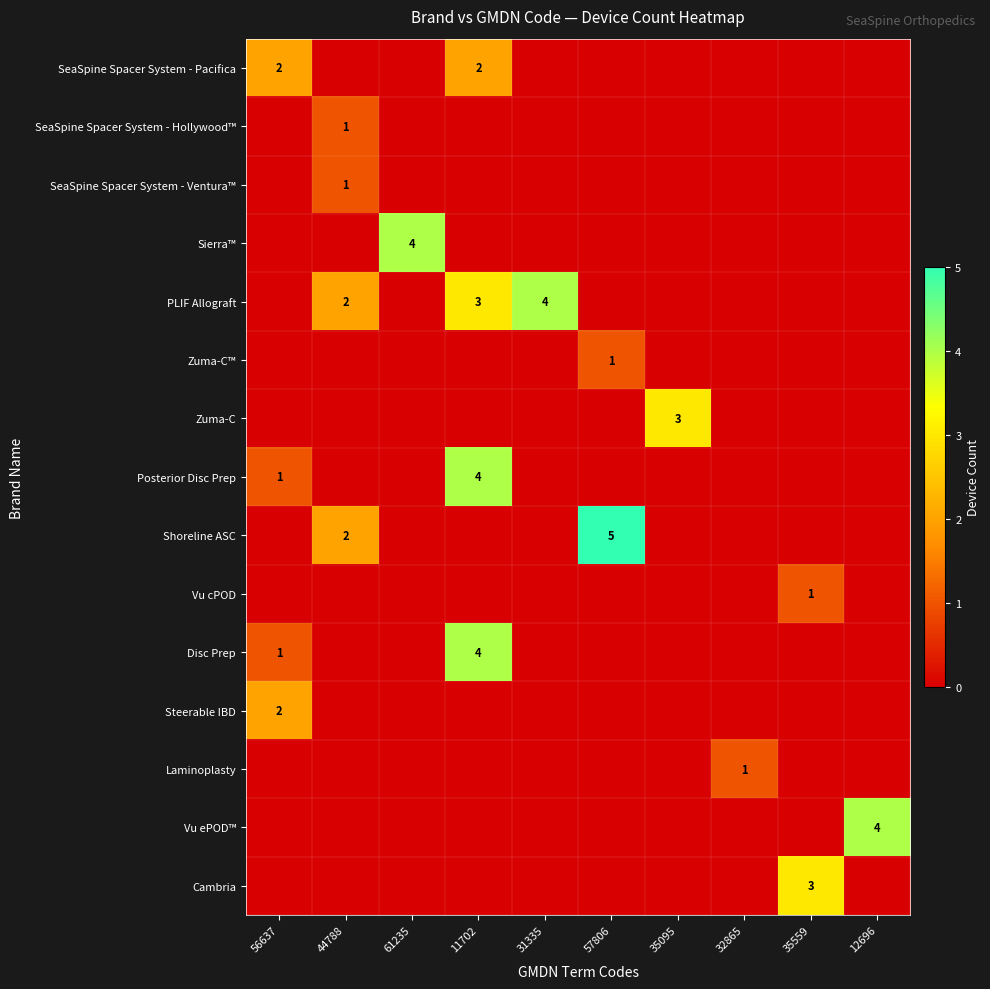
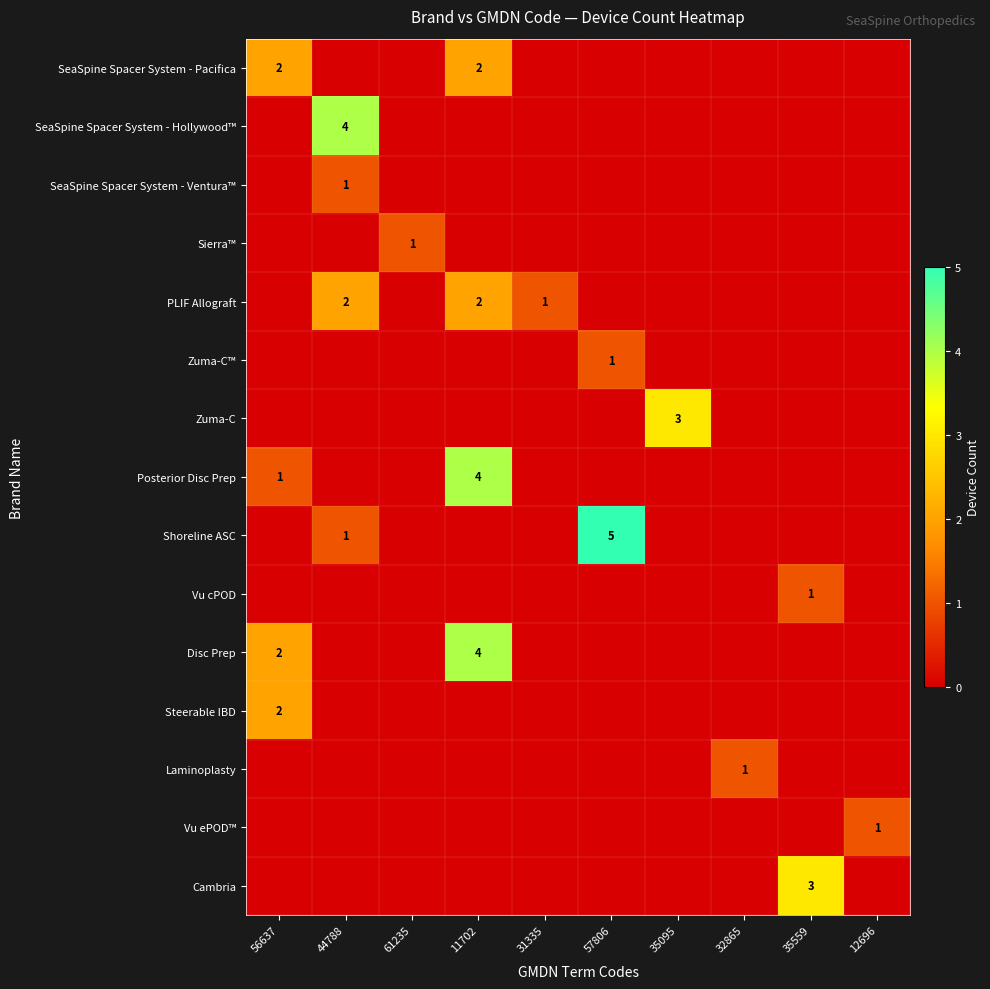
  {
    "SeaSpine Spacer System - Pacifica": {
      "56637": 2,
      "11702": 2
    },
    "SeaSpine Spacer System - Hollywood™": {
-     "44788": 1
+     "44788": 4
    },
    "SeaSpine Spacer System - Ventura™": {
      "44788": 1
    },
    "Sierra™": {
-     "61235": 4
+     "61235": 1
    },
    "PLIF Allograft": {
      "44788": 2,
-     "11702": 3,
-     "31335": 4
+     "11702": 2,
+     "31335": 1
    },
    "Zuma-C™": {
      "57806": 1
    },
    "Zuma-C": {
      "35095": 3
    },
    "Posterior Disc Prep": {
      "56637": 1,
      "11702": 4
    },
    "Shoreline ASC": {
-     "44788": 2,
+     "44788": 1,
      "57806": 5
    },
    "Vu cPOD": {
      "35559": 1
    },
    "Disc Prep": {
-     "56637": 1,
+     "56637": 2,
      "11702": 4
    },
    "Steerable IBD": {
      "56637": 2
    },
    "Laminoplasty": {
      "32865": 1
    },
    "Vu ePOD™": {
-     "12696": 4
+     "12696": 1
    },
    "Cambria": {
      "35559": 3
    }
  }
